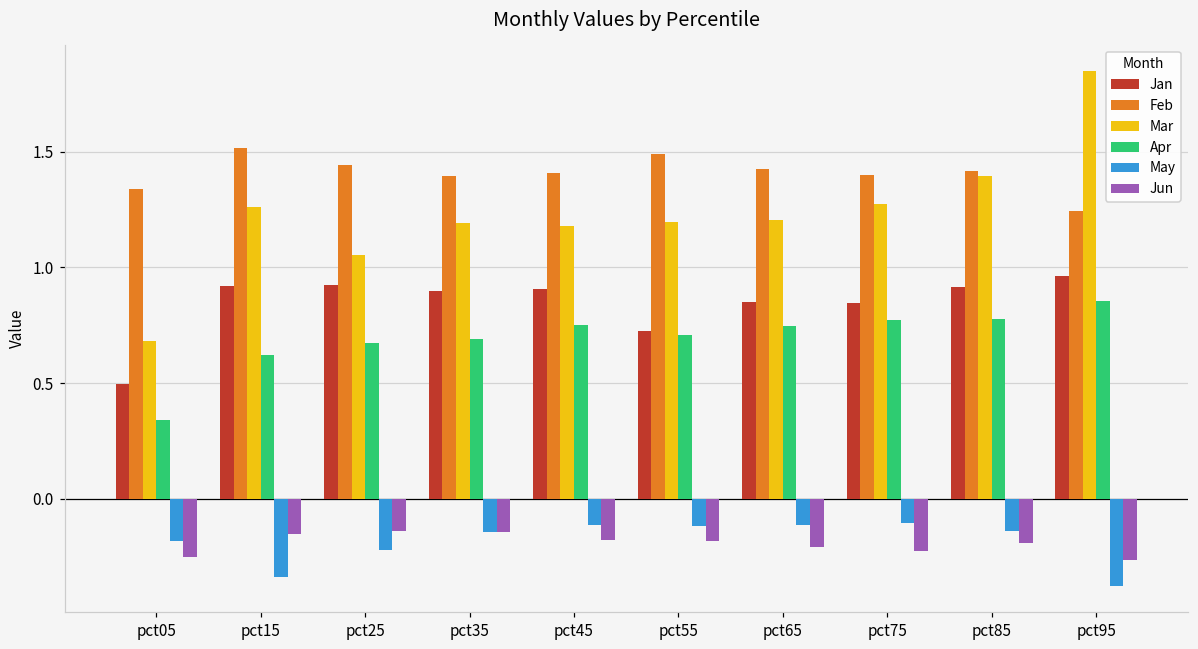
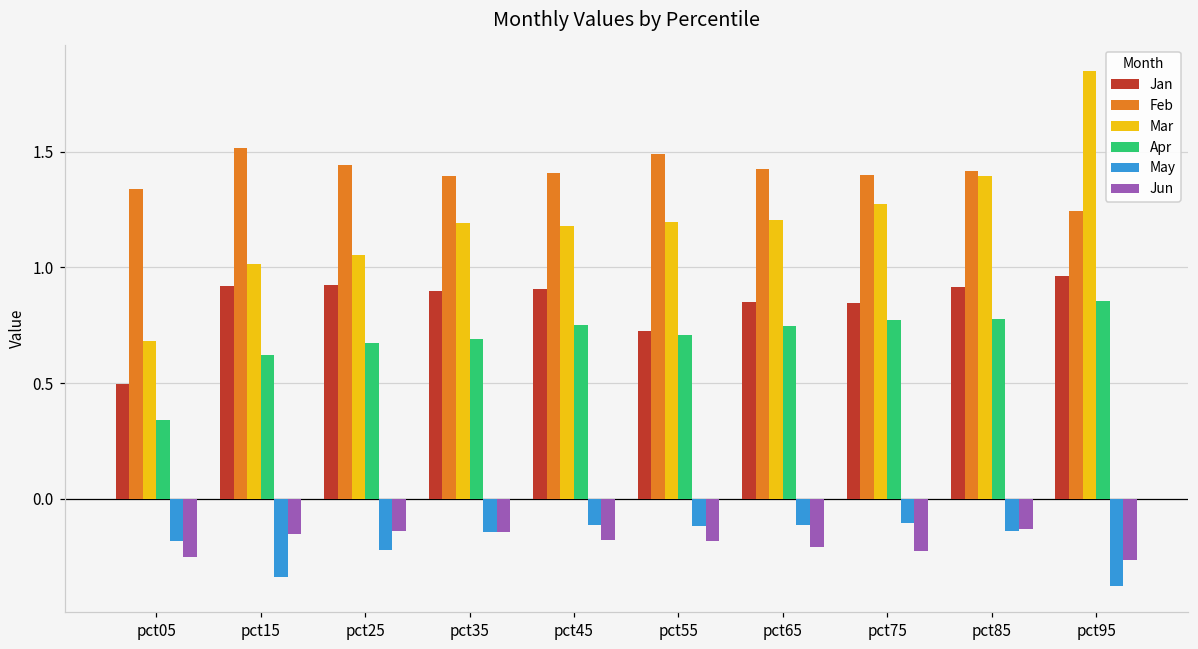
  {
    "Jan": {
      "pct05": 0.49,
      "pct15": 0.92,
      "pct25": 0.92,
      "pct35": 0.90,
      "pct45": 0.91,
      "pct55": 0.72,
      "pct65": 0.85,
      "pct75": 0.85,
      "pct85": 0.92,
      "pct95": 0.96
    },
    "Feb": {
      "pct05": 1.34,
      "pct15": 1.52,
      "pct25": 1.44,
      "pct35": 1.39,
      "pct45": 1.41,
      "pct55": 1.49,
      "pct65": 1.43,
      "pct75": 1.40,
      "pct85": 1.42,
      "pct95": 1.24
    },
    "Mar": {
      "pct05": 0.68,
-     "pct15": 1.26,
+     "pct15": 1.02,
      "pct25": 1.05,
      "pct35": 1.19,
      "pct45": 1.18,
      "pct55": 1.19,
      "pct65": 1.20,
      "pct75": 1.27,
      "pct85": 1.40,
      "pct95": 1.85
    },
    "Apr": {
      "pct05": 0.34,
      "pct15": 0.62,
      "pct25": 0.67,
      "pct35": 0.69,
      "pct45": 0.75,
      "pct55": 0.71,
      "pct65": 0.75,
      "pct75": 0.77,
      "pct85": 0.78,
      "pct95": 0.86
    },
    "May": {
      "pct05": -0.18,
      "pct15": -0.34,
      "pct25": -0.22,
      "pct35": -0.14,
      "pct45": -0.11,
      "pct55": -0.12,
      "pct65": -0.12,
      "pct75": -0.10,
      "pct85": -0.14,
      "pct95": -0.38
    },
    "Jun": {
      "pct05": -0.25,
      "pct15": -0.15,
      "pct25": -0.14,
      "pct35": -0.14,
      "pct45": -0.18,
      "pct55": -0.18,
      "pct65": -0.21,
      "pct75": -0.22,
-     "pct85": -0.19,
+     "pct85": -0.13,
      "pct95": -0.26
    }
  }
